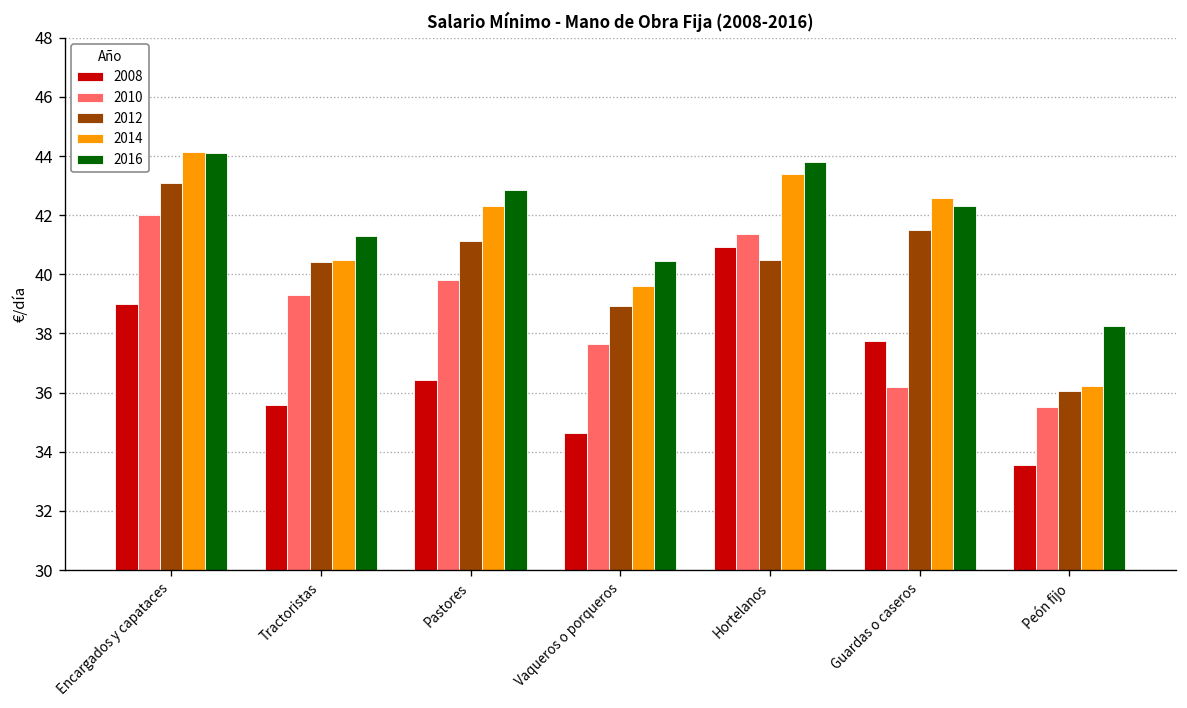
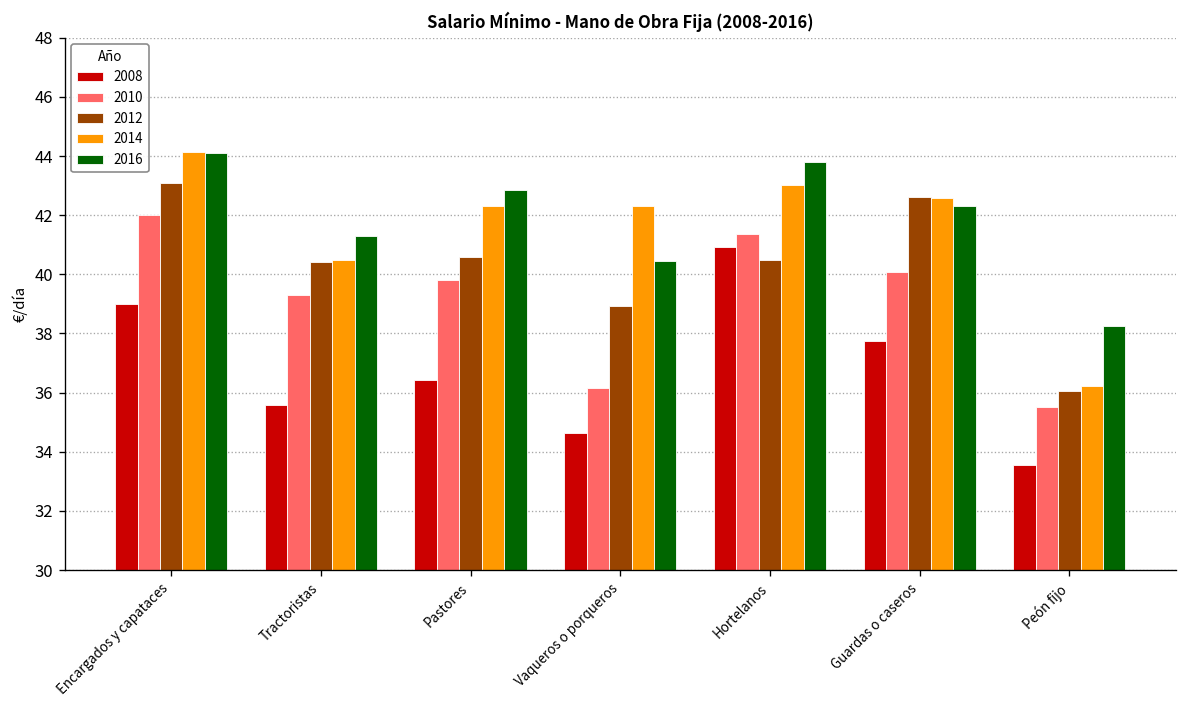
  {
    "2008": {
      "Encargados y capataces": 39.0,
      "Tractoristas": 35.6,
      "Pastores": 36.4,
      "Vaqueros o porqueros": 34.7,
      "Hortelanos": 40.9,
      "Guardas o caseros": 37.7,
      "Peón fijo": 33.6
    },
    "2010": {
      "Encargados y capataces": 42.0,
      "Tractoristas": 39.3,
      "Pastores": 39.8,
-     "Vaqueros o porqueros": 37.7,
+     "Vaqueros o porqueros": 36.1,
      "Hortelanos": 41.4,
-     "Guardas o caseros": 36.2,
+     "Guardas o caseros": 40.1,
      "Peón fijo": 35.5
    },
    "2012": {
      "Encargados y capataces": 43.1,
      "Tractoristas": 40.4,
-     "Pastores": 41.1,
+     "Pastores": 40.6,
      "Vaqueros o porqueros": 38.9,
      "Hortelanos": 40.5,
-     "Guardas o caseros": 41.5,
+     "Guardas o caseros": 42.6,
      "Peón fijo": 36.1
    },
    "2014": {
      "Encargados y capataces": 44.1,
      "Tractoristas": 40.5,
      "Pastores": 42.3,
-     "Vaqueros o porqueros": 39.6,
-     "Hortelanos": 43.4,
+     "Vaqueros o porqueros": 42.3,
+     "Hortelanos": 43.0,
      "Guardas o caseros": 42.6,
      "Peón fijo": 36.2
    },
    "2016": {
      "Encargados y capataces": 44.1,
      "Tractoristas": 41.3,
      "Pastores": 42.9,
      "Vaqueros o porqueros": 40.5,
      "Hortelanos": 43.8,
      "Guardas o caseros": 42.3,
      "Peón fijo": 38.3
    }
  }
